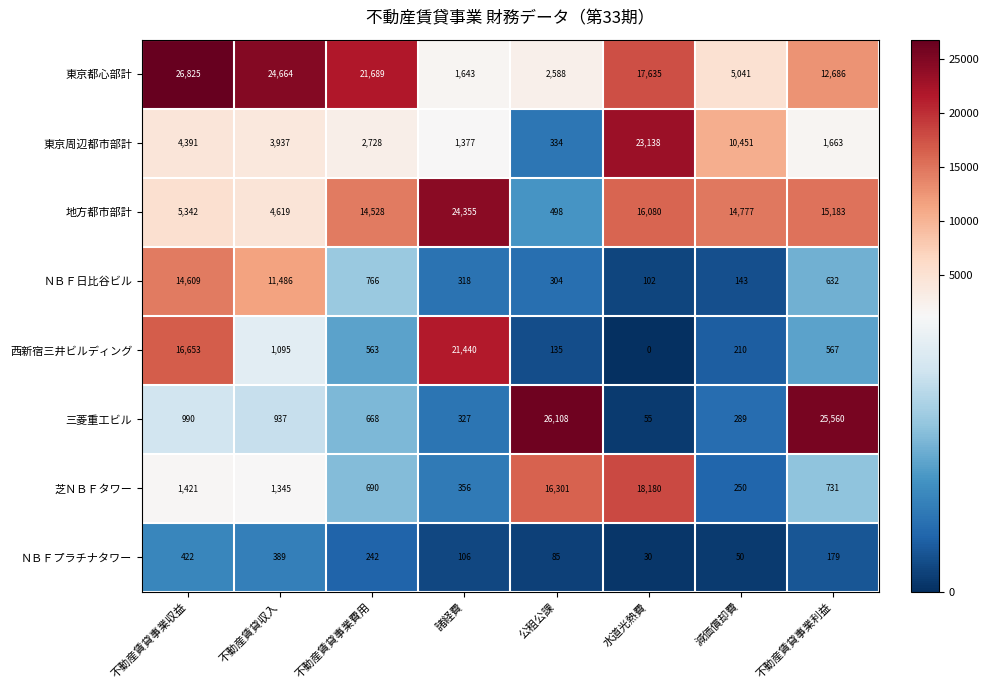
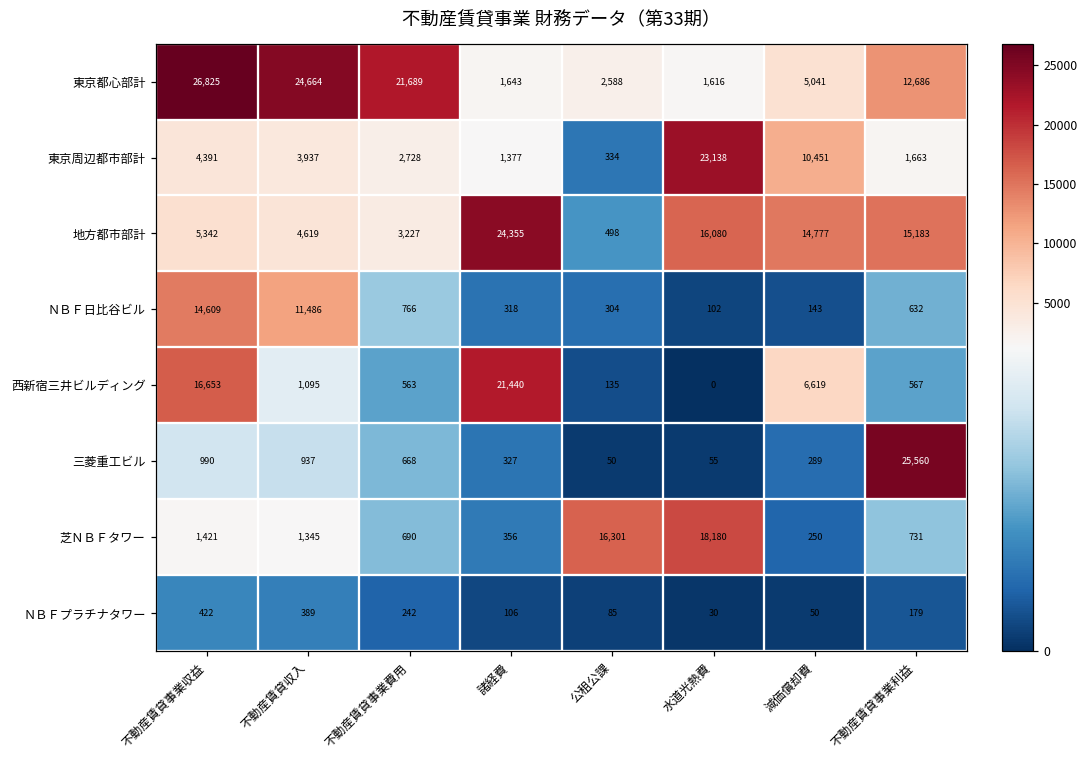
  {
    "東京都心部計": {
      "不動産賃貸事業収益": "26,825",
      "不動産賃貸収入": "24,664",
      "不動産賃貸事業費用": "21,689",
      "諸経費": "1,643",
      "公租公課": "2,588",
-     "水道光熱費": "17,635",
+     "水道光熱費": "1,616",
      "減価償却費": "5,041",
      "不動産賃貸事業利益": "12,686"
    },
    "東京周辺都市部計": {
      "不動産賃貸事業収益": "4,391",
      "不動産賃貸収入": "3,937",
      "不動産賃貸事業費用": "2,728",
      "諸経費": "1,377",
      "公租公課": "334",
      "水道光熱費": "23,138",
      "減価償却費": "10,451",
      "不動産賃貸事業利益": "1,663"
    },
    "地方都市部計": {
      "不動産賃貸事業収益": "5,342",
      "不動産賃貸収入": "4,619",
-     "不動産賃貸事業費用": "14,528",
+     "不動産賃貸事業費用": "3,227",
      "諸経費": "24,355",
      "公租公課": "498",
      "水道光熱費": "16,080",
      "減価償却費": "14,777",
      "不動産賃貸事業利益": "15,183"
    },
    "ＮＢＦ日比谷ビル": {
      "不動産賃貸事業収益": "14,609",
      "不動産賃貸収入": "11,486",
      "不動産賃貸事業費用": "766",
      "諸経費": "318",
      "公租公課": "304",
      "水道光熱費": "102",
      "減価償却費": "143",
      "不動産賃貸事業利益": "632"
    },
    "西新宿三井ビルディング": {
      "不動産賃貸事業収益": "16,653",
      "不動産賃貸収入": "1,095",
      "不動産賃貸事業費用": "563",
      "諸経費": "21,440",
      "公租公課": "135",
      "水道光熱費": "0",
-     "減価償却費": "210",
+     "減価償却費": "6,619",
      "不動産賃貸事業利益": "567"
    },
    "三菱重工ビル": {
      "不動産賃貸事業収益": "990",
      "不動産賃貸収入": "937",
      "不動産賃貸事業費用": "668",
      "諸経費": "327",
-     "公租公課": "26,108",
+     "公租公課": "50",
      "水道光熱費": "55",
      "減価償却費": "289",
      "不動産賃貸事業利益": "25,560"
    },
    "芝ＮＢＦタワー": {
      "不動産賃貸事業収益": "1,421",
      "不動産賃貸収入": "1,345",
      "不動産賃貸事業費用": "690",
      "諸経費": "356",
      "公租公課": "16,301",
      "水道光熱費": "18,180",
      "減価償却費": "250",
      "不動産賃貸事業利益": "731"
    },
    "ＮＢＦプラチナタワー": {
      "不動産賃貸事業収益": "422",
      "不動産賃貸収入": "389",
      "不動産賃貸事業費用": "242",
      "諸経費": "106",
      "公租公課": "85",
      "水道光熱費": "30",
      "減価償却費": "50",
      "不動産賃貸事業利益": "179"
    }
  }
